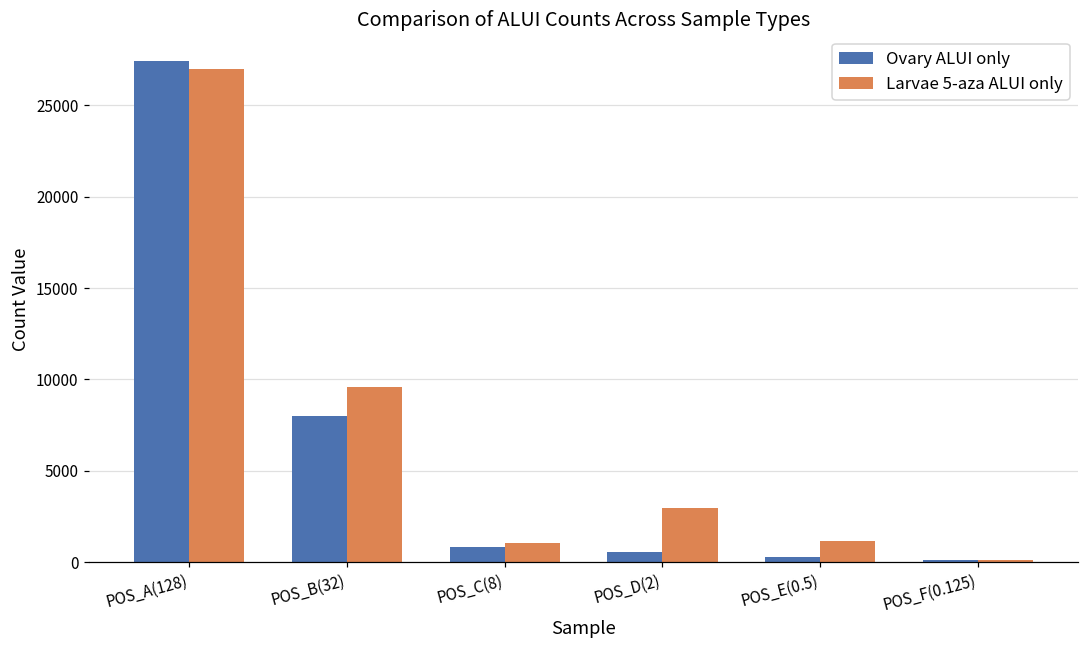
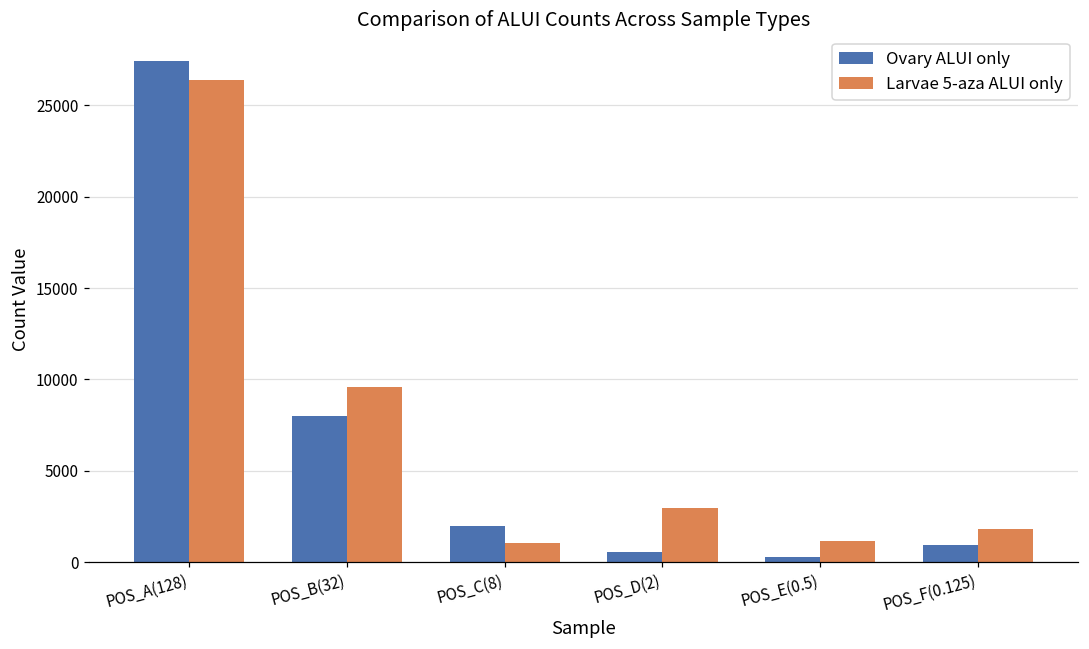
  {
    "Ovary ALUI only": {
      "POS_A(128)": 27400,
      "POS_B(32)": 8000,
-     "POS_C(8)": 900,
+     "POS_C(8)": 2000,
      "POS_D(2)": 500,
      "POS_E(0.5)": 300,
-     "POS_F(0.125)": 100
+     "POS_F(0.125)": 1000
    },
    "Larvae 5-aza ALUI only": {
-     "POS_A(128)": 27000,
+     "POS_A(128)": 26400,
      "POS_B(32)": 9600,
      "POS_C(8)": 1100,
      "POS_D(2)": 2900,
      "POS_E(0.5)": 1200,
-     "POS_F(0.125)": 100
+     "POS_F(0.125)": 1800
    }
  }
